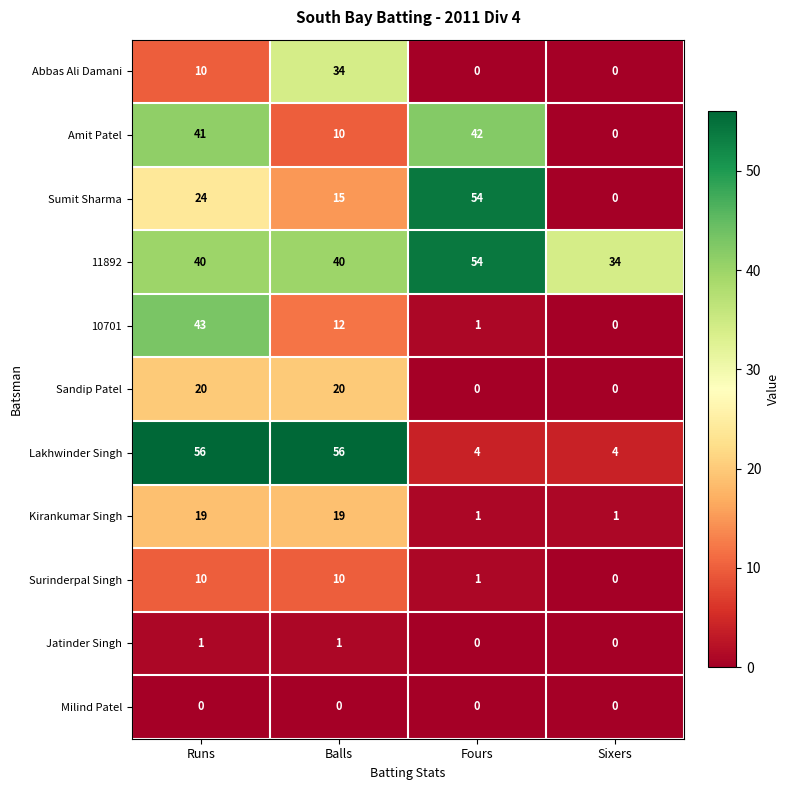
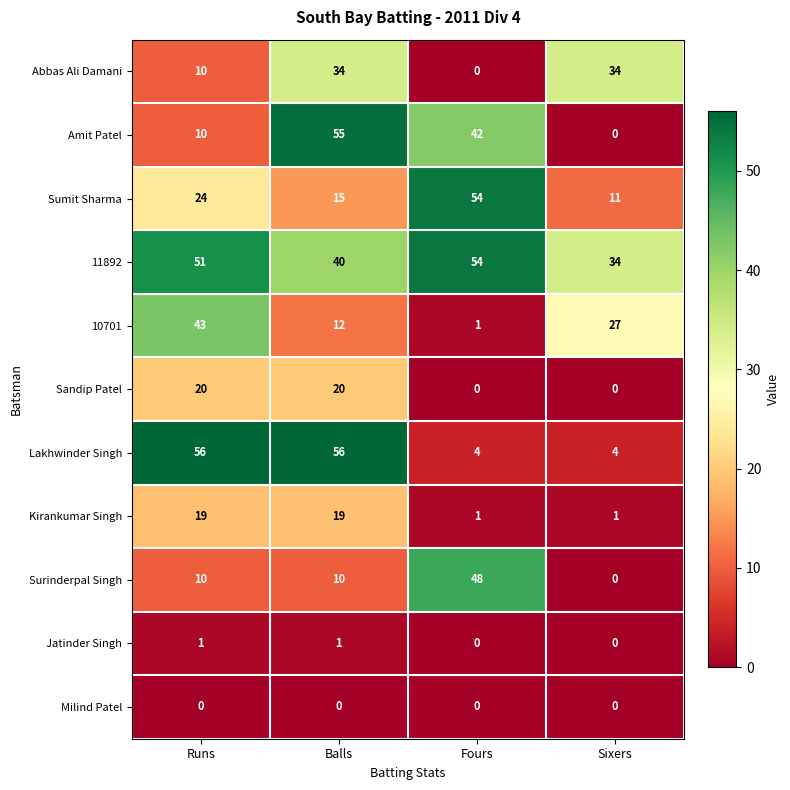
  {
    "Abbas Ali Damani": {
      "Runs": 10,
      "Balls": 34,
      "Fours": 0,
-     "Sixers": 0
+     "Sixers": 34
    },
    "Amit Patel": {
-     "Runs": 41,
-     "Balls": 10,
+     "Runs": 10,
+     "Balls": 55,
      "Fours": 42,
      "Sixers": 0
    },
    "Sumit Sharma": {
      "Runs": 24,
      "Balls": 15,
      "Fours": 54,
-     "Sixers": 0
+     "Sixers": 11
    },
    "11892": {
-     "Runs": 40,
+     "Runs": 51,
      "Balls": 40,
      "Fours": 54,
      "Sixers": 34
    },
    "10701": {
      "Runs": 43,
      "Balls": 12,
      "Fours": 1,
-     "Sixers": 0
+     "Sixers": 27
    },
    "Sandip Patel": {
      "Runs": 20,
      "Balls": 20,
      "Fours": 0,
      "Sixers": 0
    },
    "Lakhwinder Singh": {
      "Runs": 56,
      "Balls": 56,
      "Fours": 4,
      "Sixers": 4
    },
    "Kirankumar Singh": {
      "Runs": 19,
      "Balls": 19,
      "Fours": 1,
      "Sixers": 1
    },
    "Surinderpal Singh": {
      "Runs": 10,
      "Balls": 10,
-     "Fours": 1,
+     "Fours": 48,
      "Sixers": 0
    },
    "Jatinder Singh": {
      "Runs": 1,
      "Balls": 1,
      "Fours": 0,
      "Sixers": 0
    },
    "Milind Patel": {
      "Runs": 0,
      "Balls": 0,
      "Fours": 0,
      "Sixers": 0
    }
  }
